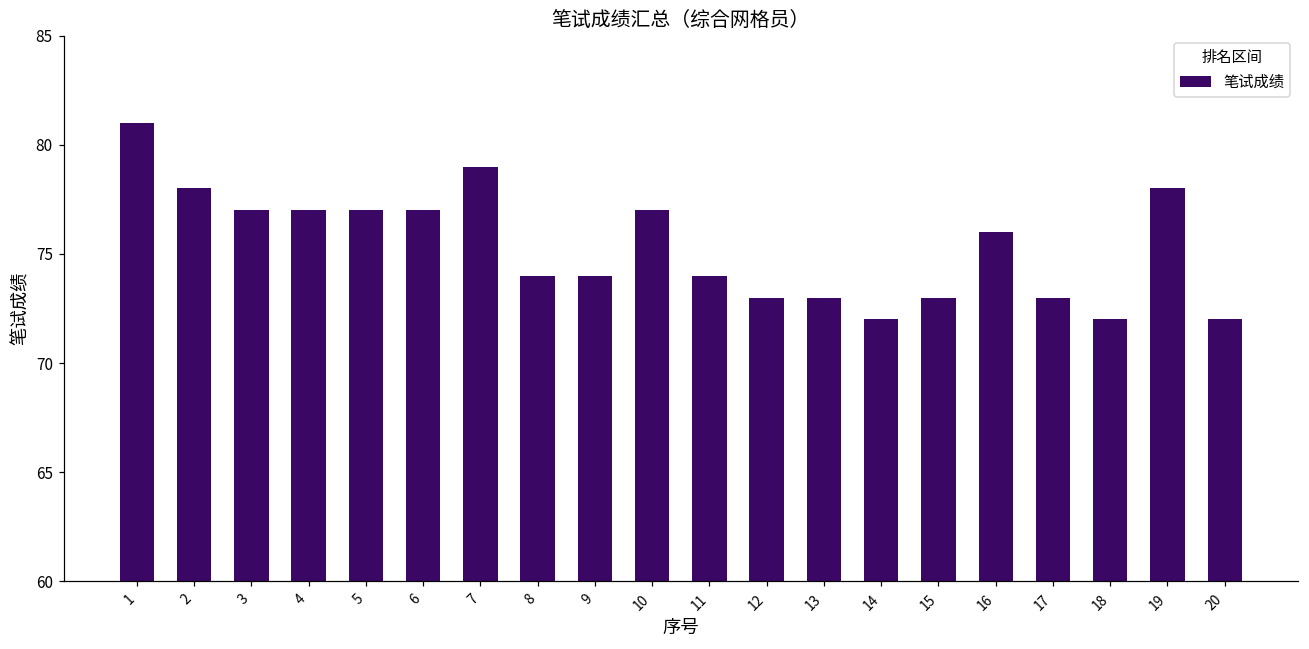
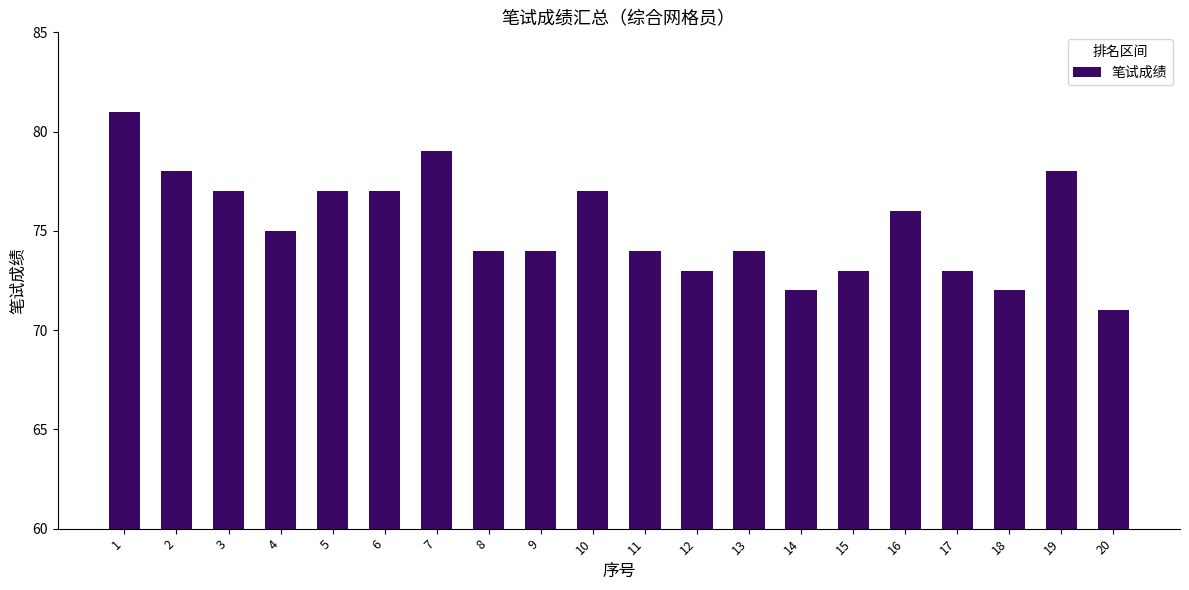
  {
    "1": 81,
    "2": 78,
    "3": 77,
-   "4": 77,
+   "4": 75,
    "5": 77,
    "6": 77,
    "7": 79,
    "8": 74,
    "9": 74,
    "10": 77,
    "11": 74,
    "12": 73,
-   "13": 73,
+   "13": 74,
    "14": 72,
    "15": 73,
    "16": 76,
    "17": 73,
    "18": 72,
    "19": 78,
-   "20": 72
+   "20": 71
  }
